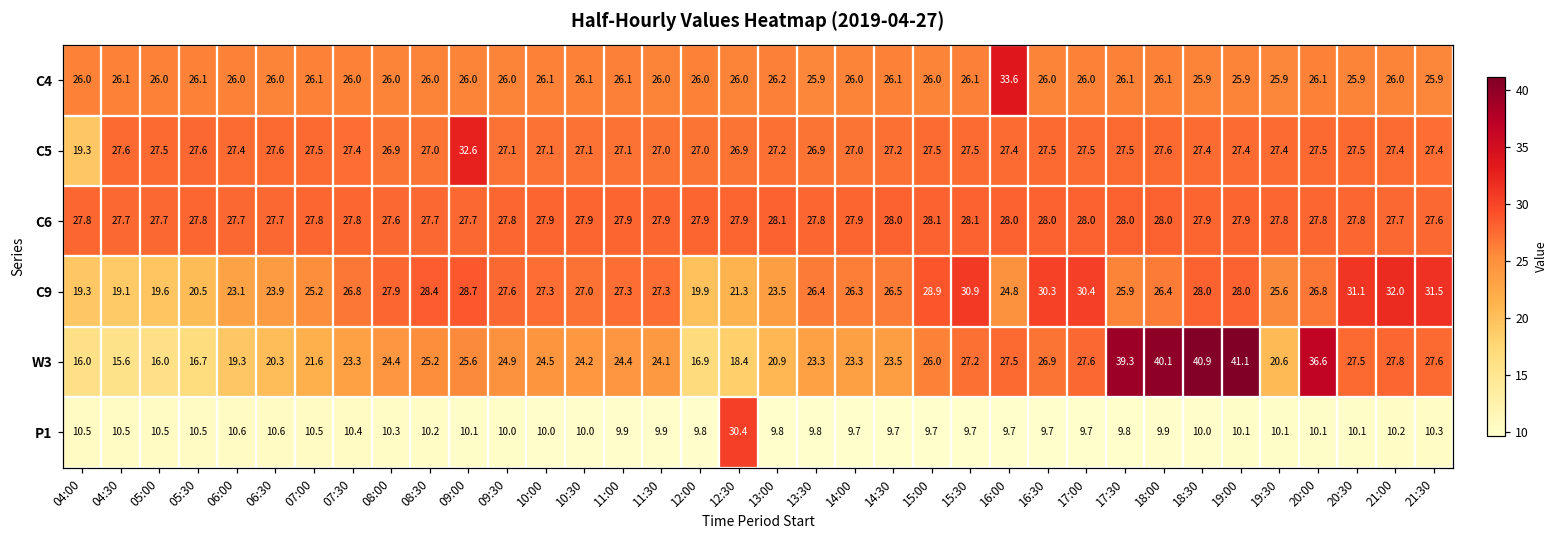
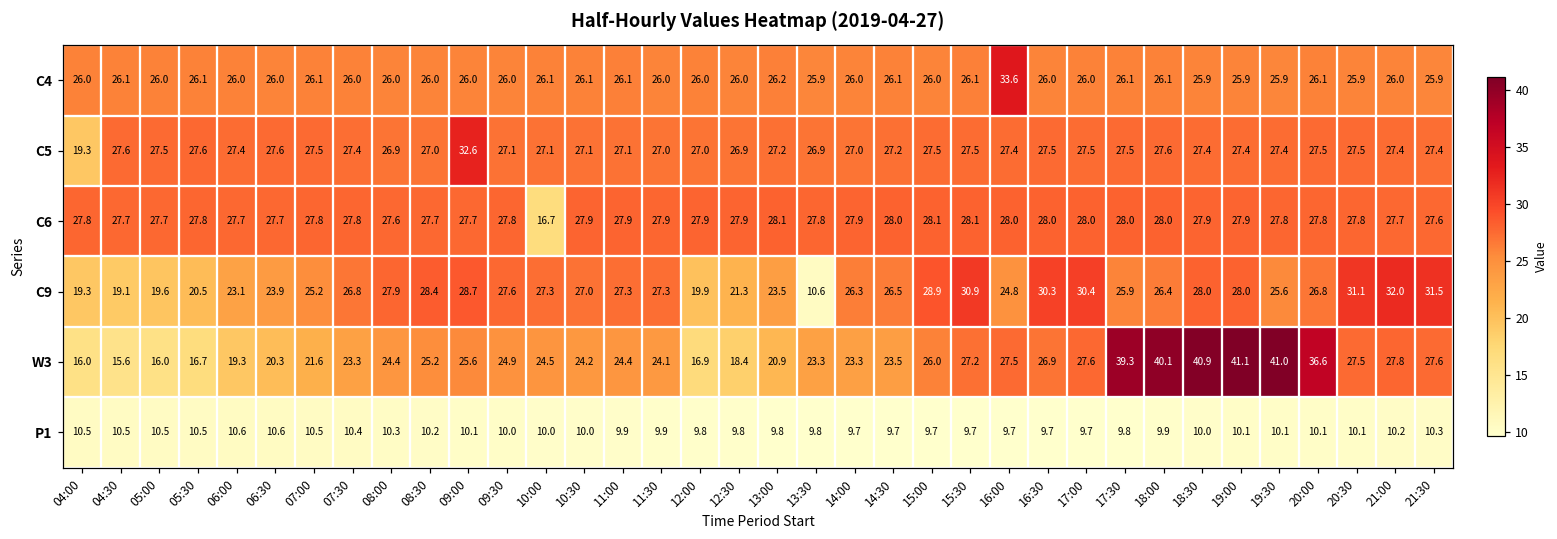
  {
    "C6": {
      "04:00": 27.8,
      "04:30": 27.7,
      "05:00": 27.7,
      "05:30": 27.8,
      "06:00": 27.7,
      "06:30": 27.7,
      "07:00": 27.8,
      "07:30": 27.8,
      "08:00": 27.6,
      "08:30": 27.7,
      "09:00": 27.7,
      "09:30": 27.8,
-     "10:00": 27.9,
+     "10:00": 16.7,
      "10:30": 27.9,
      "11:00": 27.9,
      "11:30": 27.9,
      "12:00": 27.9,
      "12:30": 27.9,
      "13:00": 28.1,
      "13:30": 27.8,
      "14:00": 27.9,
      "14:30": 28.0,
      "15:00": 28.1,
      "15:30": 28.1,
      "16:00": 28.0,
      "16:30": 28.0,
      "17:00": 28.0,
      "17:30": 28.0,
      "18:00": 28.0,
      "18:30": 27.9,
      "19:00": 27.9,
      "19:30": 27.8,
      "20:00": 27.8,
      "20:30": 27.8,
      "21:00": 27.7,
      "21:30": 27.6
    },
    "C9": {
      "04:00": 19.3,
      "04:30": 19.1,
      "05:00": 19.6,
      "05:30": 20.5,
      "06:00": 23.1,
      "06:30": 23.9,
      "07:00": 25.2,
      "07:30": 26.8,
      "08:00": 27.9,
      "08:30": 28.4,
      "09:00": 28.7,
      "09:30": 27.6,
      "10:00": 27.3,
      "10:30": 27.0,
      "11:00": 27.3,
      "11:30": 27.3,
      "12:00": 19.9,
      "12:30": 21.3,
      "13:00": 23.5,
-     "13:30": 26.4,
+     "13:30": 10.6,
      "14:00": 26.3,
      "14:30": 26.5,
      "15:00": 28.9,
      "15:30": 30.9,
      "16:00": 24.8,
      "16:30": 30.3,
      "17:00": 30.4,
      "17:30": 25.9,
      "18:00": 26.4,
      "18:30": 28.0,
      "19:00": 28.0,
      "19:30": 25.6,
      "20:00": 26.8,
      "20:30": 31.1,
      "21:00": 32.0,
      "21:30": 31.5
    },
    "W3": {
      "04:00": 16.0,
      "04:30": 15.6,
      "05:00": 16.0,
      "05:30": 16.7,
      "06:00": 19.3,
      "06:30": 20.3,
      "07:00": 21.6,
      "07:30": 23.3,
      "08:00": 24.4,
      "08:30": 25.2,
      "09:00": 25.6,
      "09:30": 24.9,
      "10:00": 24.5,
      "10:30": 24.2,
      "11:00": 24.4,
      "11:30": 24.1,
      "12:00": 16.9,
      "12:30": 18.4,
      "13:00": 20.9,
      "13:30": 23.3,
      "14:00": 23.3,
      "14:30": 23.5,
      "15:00": 26.0,
      "15:30": 27.2,
      "16:00": 27.5,
      "16:30": 26.9,
      "17:00": 27.6,
      "17:30": 39.3,
      "18:00": 40.1,
      "18:30": 40.9,
      "19:00": 41.1,
-     "19:30": 20.6,
+     "19:30": 41.0,
      "20:00": 36.6,
      "20:30": 27.5,
      "21:00": 27.8,
      "21:30": 27.6
    },
    "P1": {
      "04:00": 10.5,
      "04:30": 10.5,
      "05:00": 10.5,
      "05:30": 10.5,
      "06:00": 10.6,
      "06:30": 10.6,
      "07:00": 10.5,
      "07:30": 10.4,
      "08:00": 10.3,
      "08:30": 10.2,
      "09:00": 10.1,
      "09:30": 10.0,
      "10:00": 10.0,
      "10:30": 10.0,
      "11:00": 9.9,
      "11:30": 9.9,
      "12:00": 9.8,
-     "12:30": 30.4,
+     "12:30": 9.8,
      "13:00": 9.8,
      "13:30": 9.8,
      "14:00": 9.7,
      "14:30": 9.7,
      "15:00": 9.7,
      "15:30": 9.7,
      "16:00": 9.7,
      "16:30": 9.7,
      "17:00": 9.7,
      "17:30": 9.8,
      "18:00": 9.9,
      "18:30": 10.0,
      "19:00": 10.1,
      "19:30": 10.1,
      "20:00": 10.1,
      "20:30": 10.1,
      "21:00": 10.2,
      "21:30": 10.3
    }
  }
